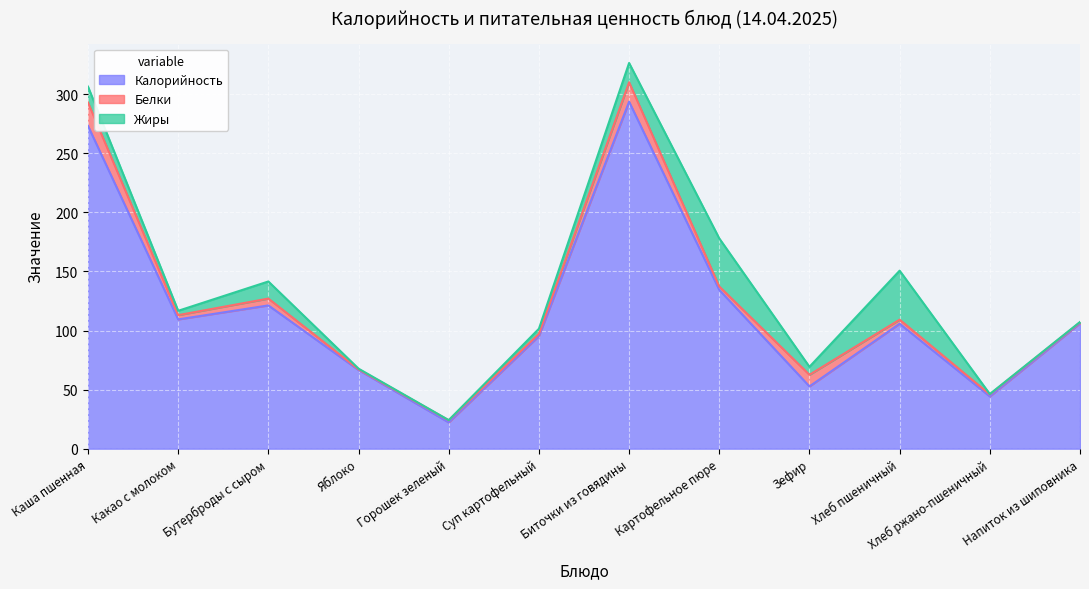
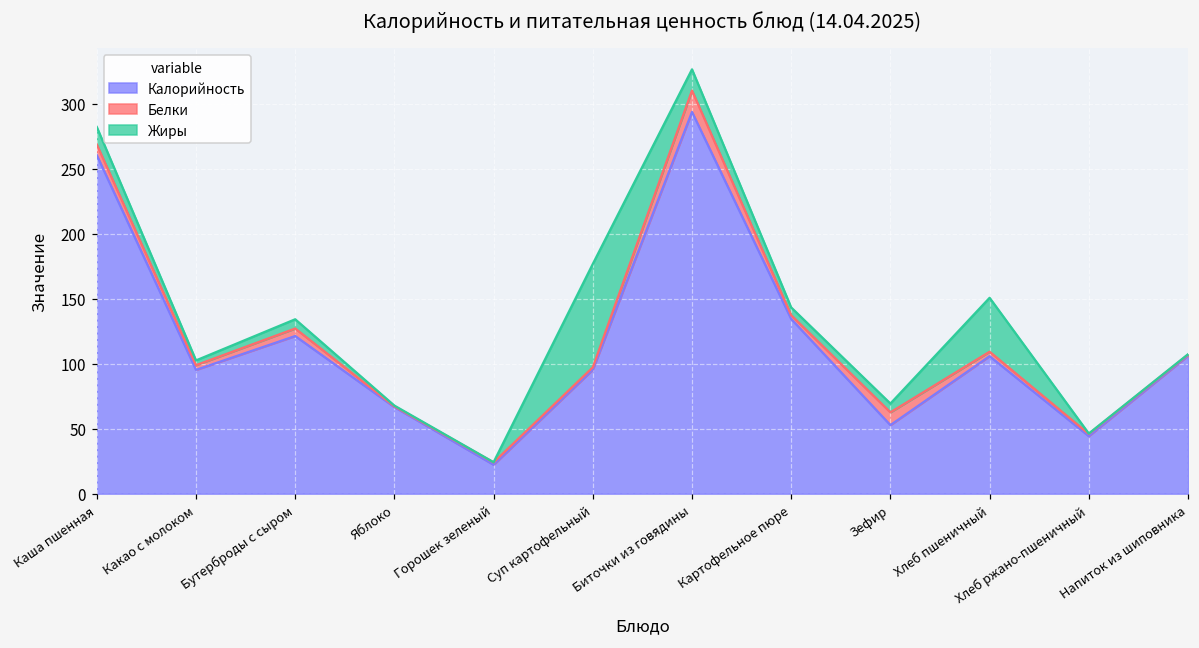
  {
    "Калорийность": {
-     "Каша пшенная": 273,
-     "Какао с молоком": 109,
+     "Каша пшенная": 260,
+     "Какао с молоком": 95,
      "Бутерброды с сыром": 121,
      "Биточки из говядины": 294,
      "Картофельное пюре": 134,
      "Зефир": 53,
      "Хлеб пшеничный": 106
    },
    "Белки": {
-     "Каша пшенная": 20,
+     "Каша пшенная": 8,
      "Какао с молоком": 4,
      "Бутерброды с сыром": 6,
      "Биточки из говядины": 16,
      "Картофельное пюре": 3,
      "Зефир": 10,
      "Хлеб пшеничный": 3
    },
    "Жиры": {
      "Каша пшенная": 13,
      "Какао с молоком": 4,
-     "Бутерброды с сыром": 14,
-     "Суп картофельный": 4,
+     "Бутерброды с сыром": 7,
+     "Суп картофельный": 80,
      "Биточки из говядины": 16,
-     "Картофельное пюре": 41,
+     "Картофельное пюре": 6,
      "Зефир": 7,
      "Хлеб пшеничный": 41
    }
  }
